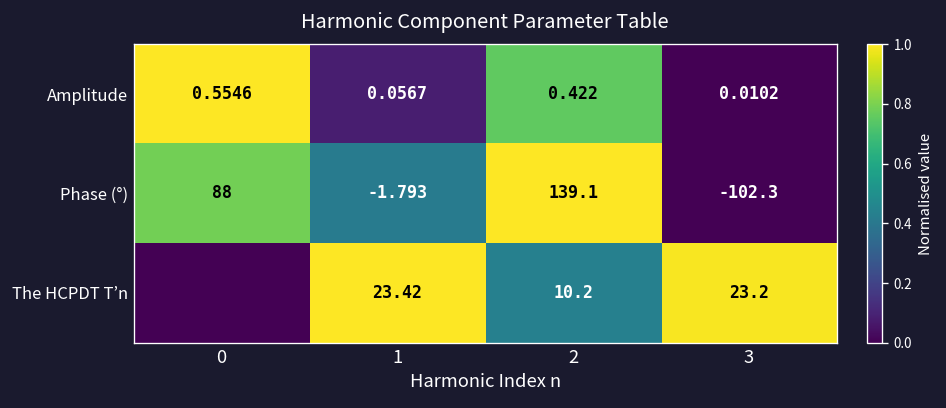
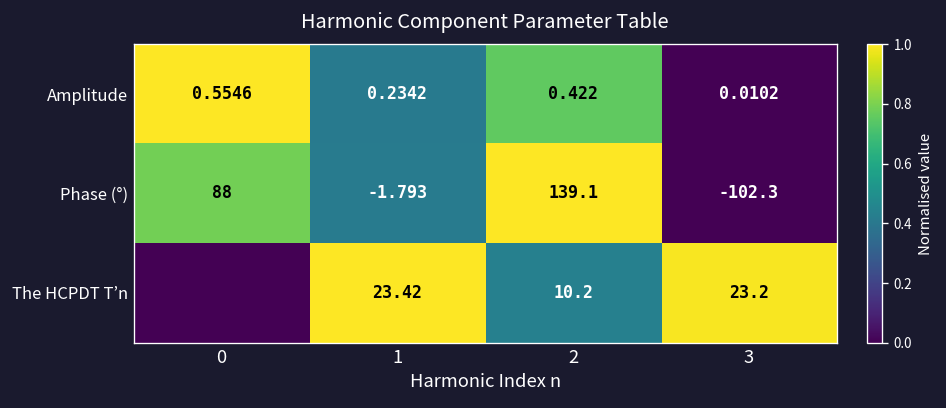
  {
    "Amplitude": {
      "0": 0.5546,
-     "1": 0.0567,
+     "1": 0.2342,
      "2": 0.422,
      "3": 0.0102
    },
    "Phase (°)": {
      "0": 88,
      "1": -1.793,
      "2": 139.1,
      "3": -102.3
    },
    "The HCPDT T’n": {
      "1": 23.42,
      "2": 10.2,
      "3": 23.2
    }
  }
